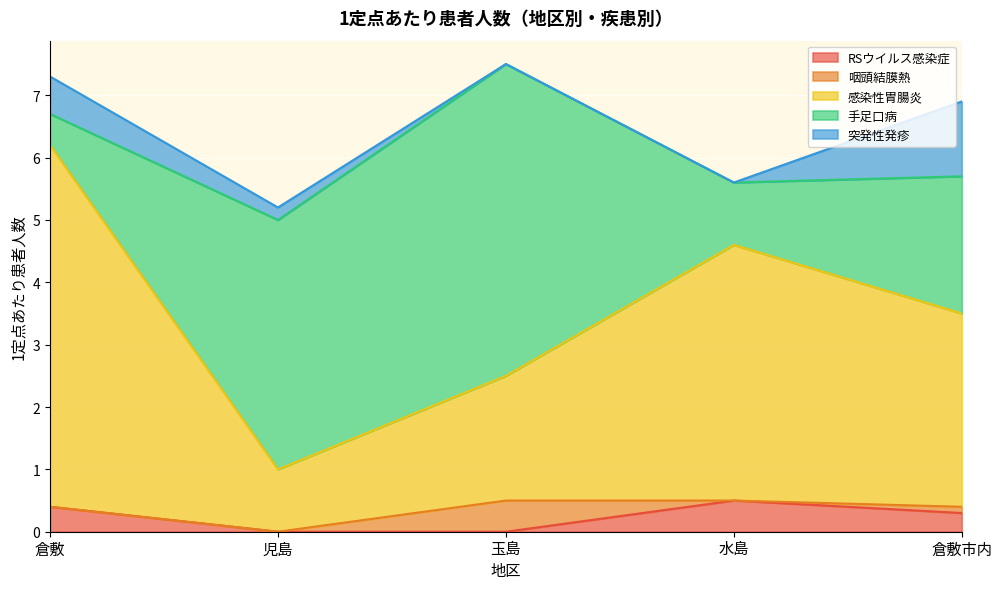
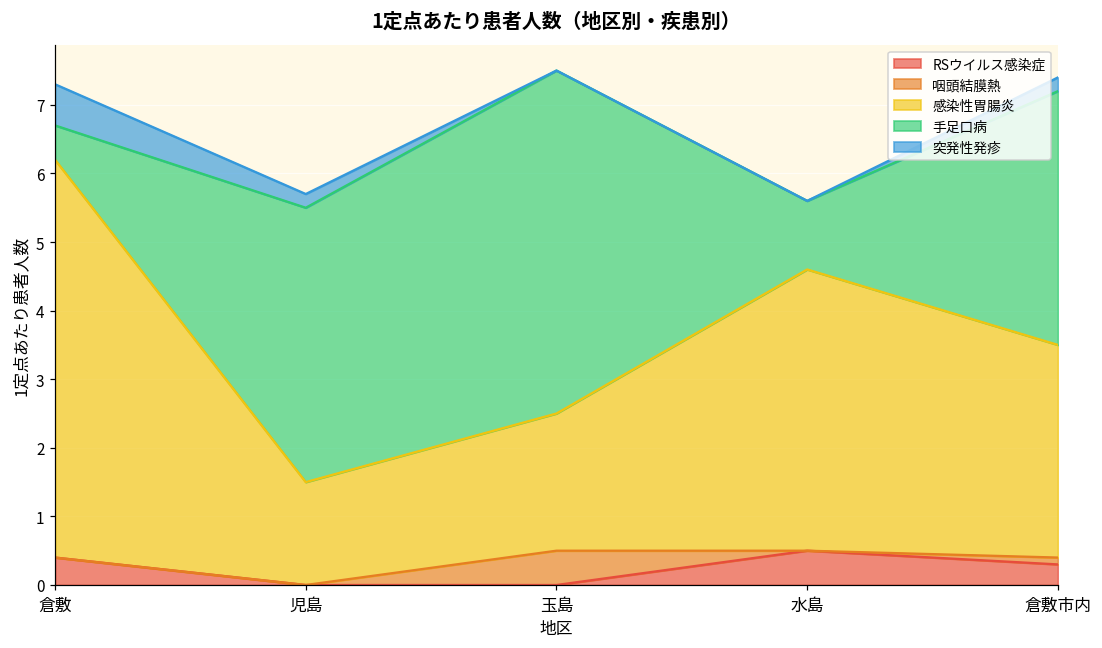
  {
    "感染性胃腸炎": {
      "倉敷": 5.8,
-     "児島": 1.0,
+     "児島": 1.5,
      "玉島": 2.0,
      "水島": 4.1,
      "倉敷市内": 3.1
    },
    "手足口病": {
      "倉敷": 0.5,
      "児島": 4.0,
-     "倉敷市内": 2.2
+     "倉敷市内": 3.7
    },
    "突発性発疹": {
      "倉敷": 0.6,
      "児島": 0.2,
-     "倉敷市内": 1.2
+     "倉敷市内": 0.2
    }
  }
